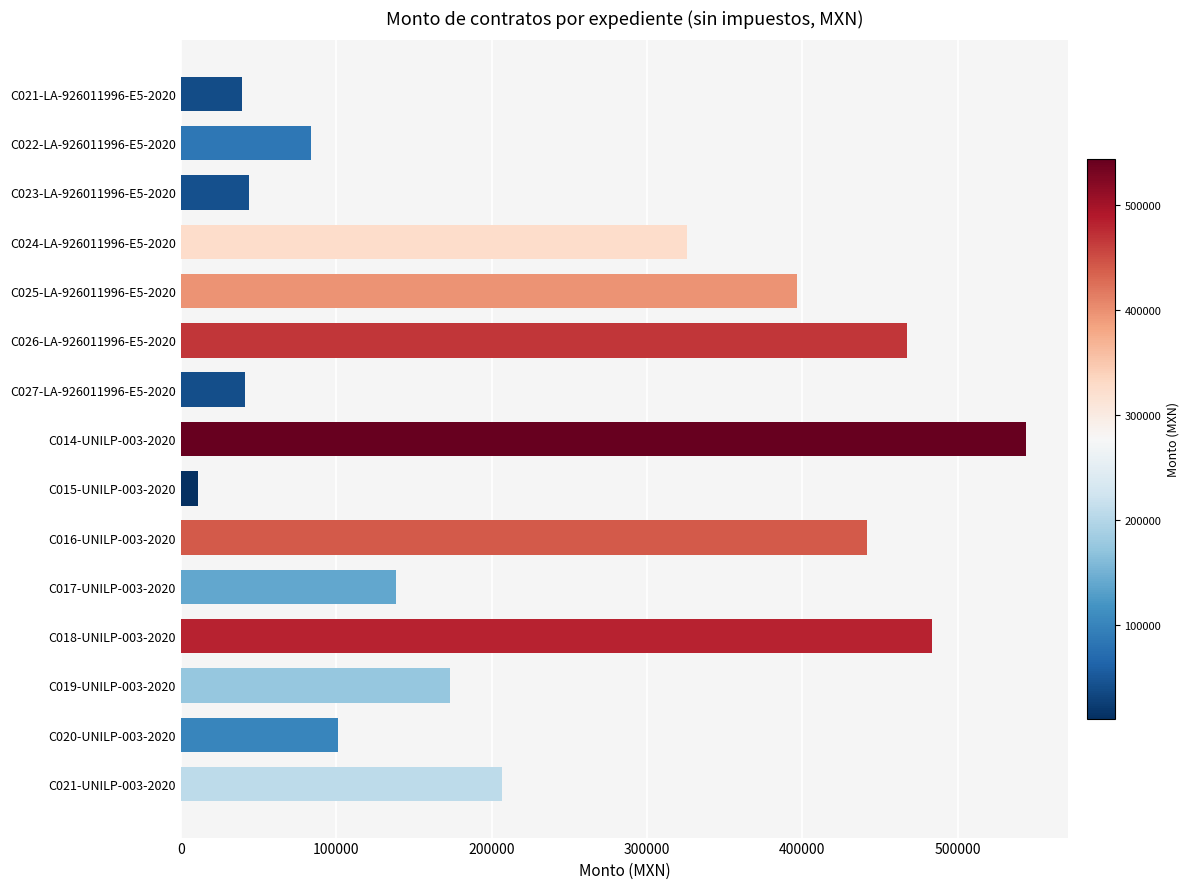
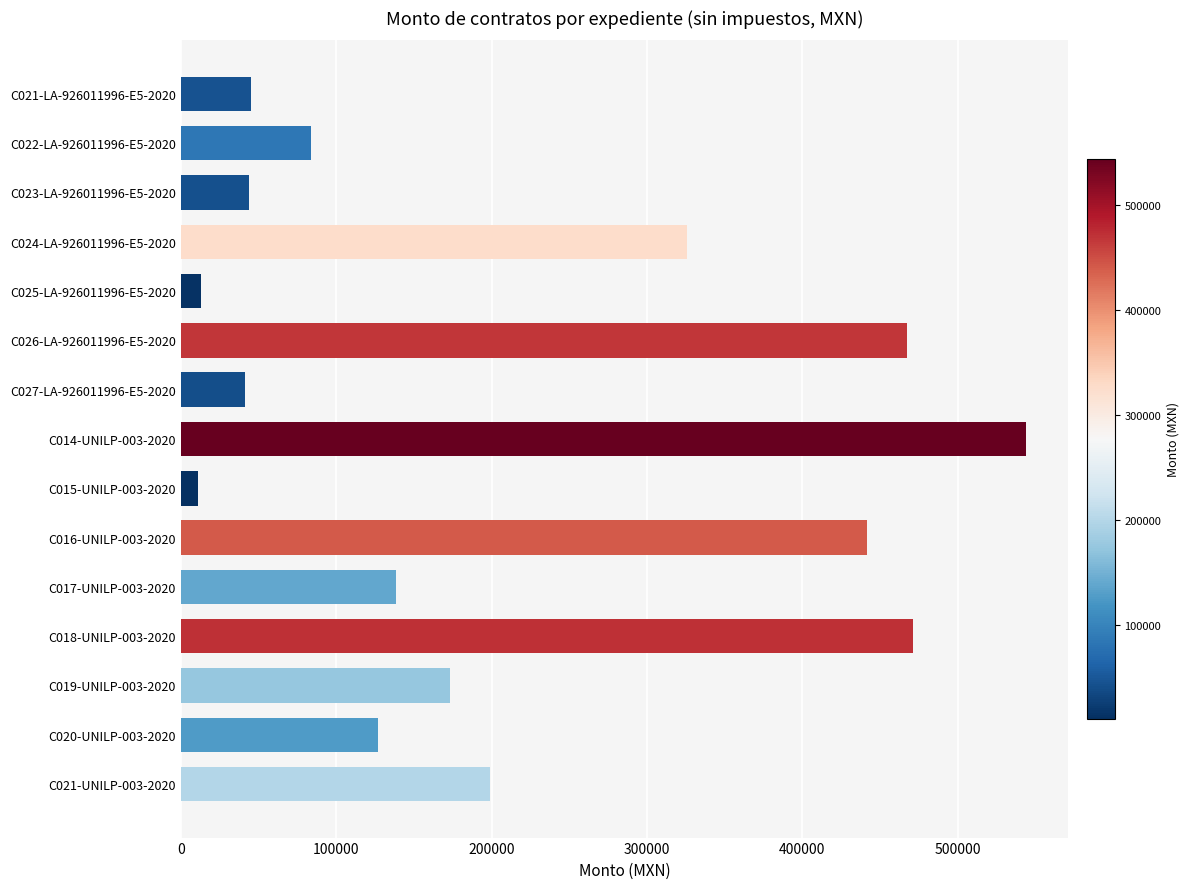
  {
-   "C021-LA-926011996-E5-2020": 40000,
+   "C021-LA-926011996-E5-2020": 45000,
    "C022-LA-926011996-E5-2020": 84000,
    "C023-LA-926011996-E5-2020": 44000,
    "C024-LA-926011996-E5-2020": 326000,
-   "C025-LA-926011996-E5-2020": 397000,
+   "C025-LA-926011996-E5-2020": 13000,
    "C026-LA-926011996-E5-2020": 467000,
    "C027-LA-926011996-E5-2020": 41000,
    "C014-UNILP-003-2020": 544000,
    "C015-UNILP-003-2020": 11000,
    "C016-UNILP-003-2020": 442000,
    "C017-UNILP-003-2020": 139000,
-   "C018-UNILP-003-2020": 483000,
+   "C018-UNILP-003-2020": 471000,
    "C019-UNILP-003-2020": 173000,
-   "C020-UNILP-003-2020": 101000,
-   "C021-UNILP-003-2020": 207000
+   "C020-UNILP-003-2020": 127000,
+   "C021-UNILP-003-2020": 199000
  }
